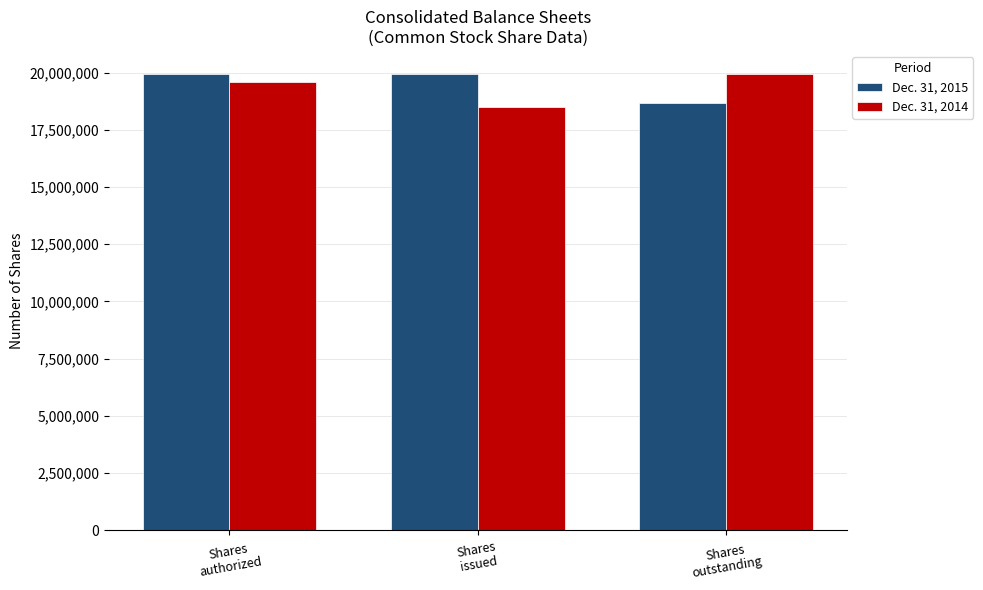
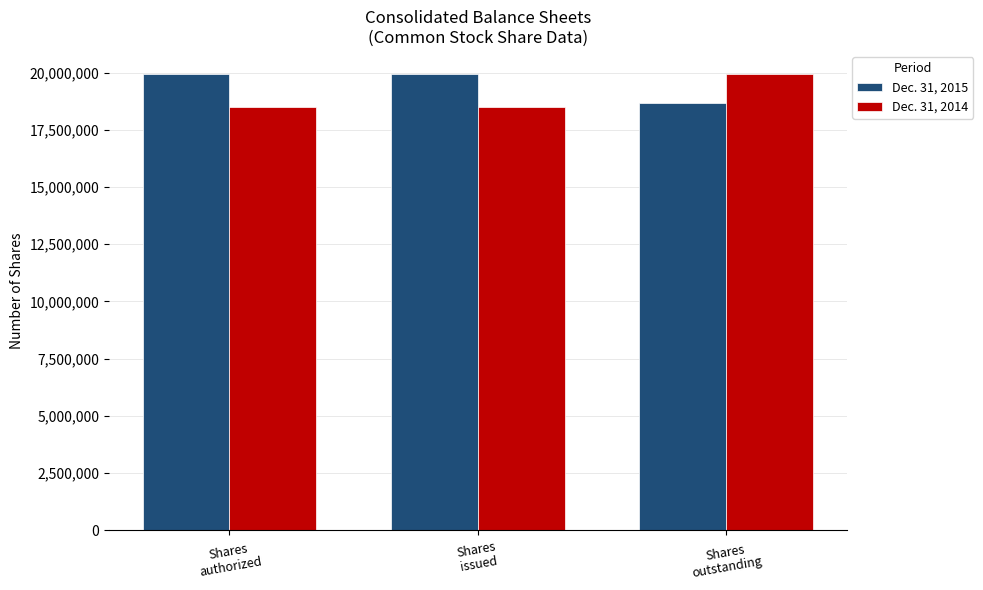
  {
    "Dec. 31, 2015": {
      "Shares authorized": "19,900,000",
      "Shares issued": "19,900,000",
      "Shares outstanding": "18,700,000"
    },
    "Dec. 31, 2014": {
-     "Shares authorized": "19,600,000",
+     "Shares authorized": "18,500,000",
      "Shares issued": "18,500,000",
      "Shares outstanding": "19,900,000"
    }
  }
